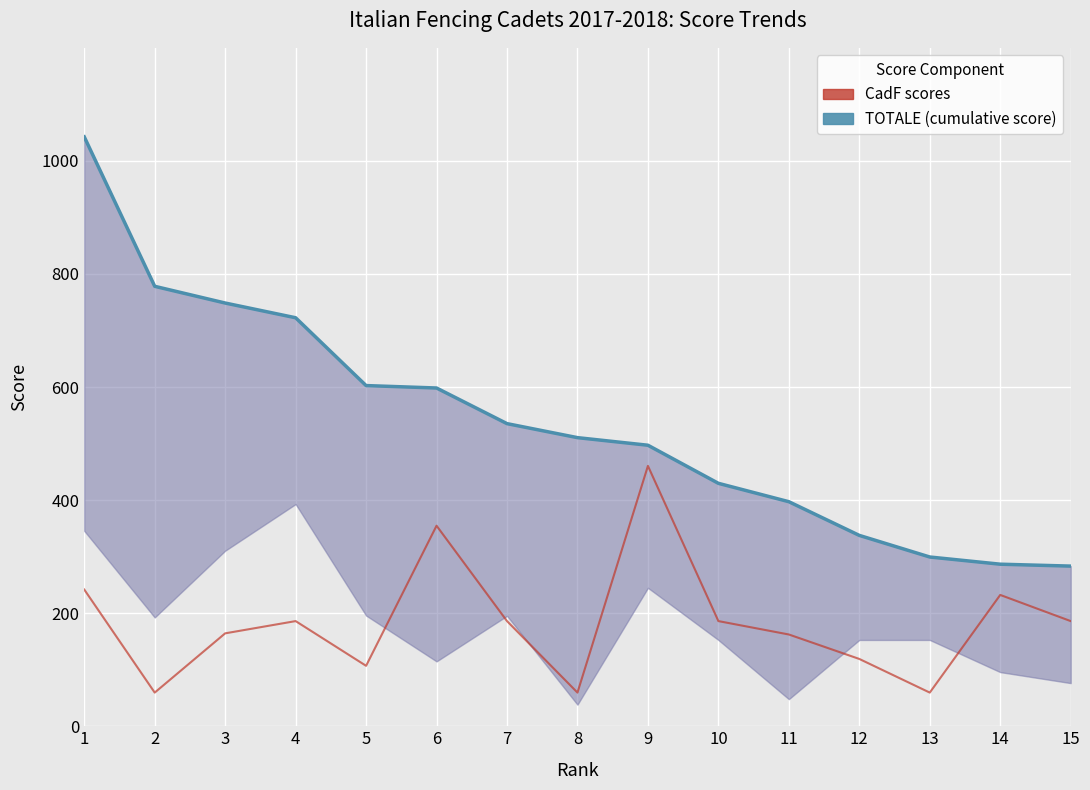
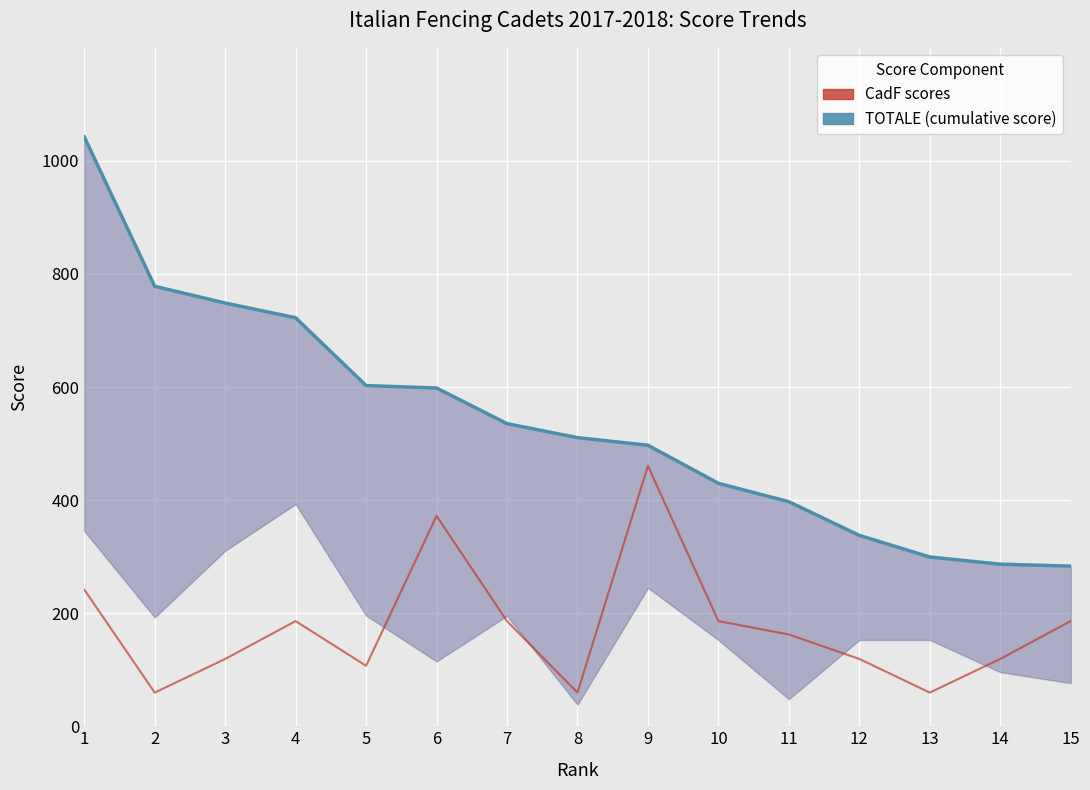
  {
    "CadF scores": {
      "1": 240,
      "2": 60,
-     "3": 160,
+     "3": 120,
      "4": 190,
      "5": 110,
-     "6": 350,
+     "6": 370,
      "7": 190,
      "8": 60,
      "9": 460,
      "10": 190,
      "11": 160,
      "12": 120,
      "13": 60,
-     "14": 230,
+     "14": 120,
      "15": 190
    }
  }
